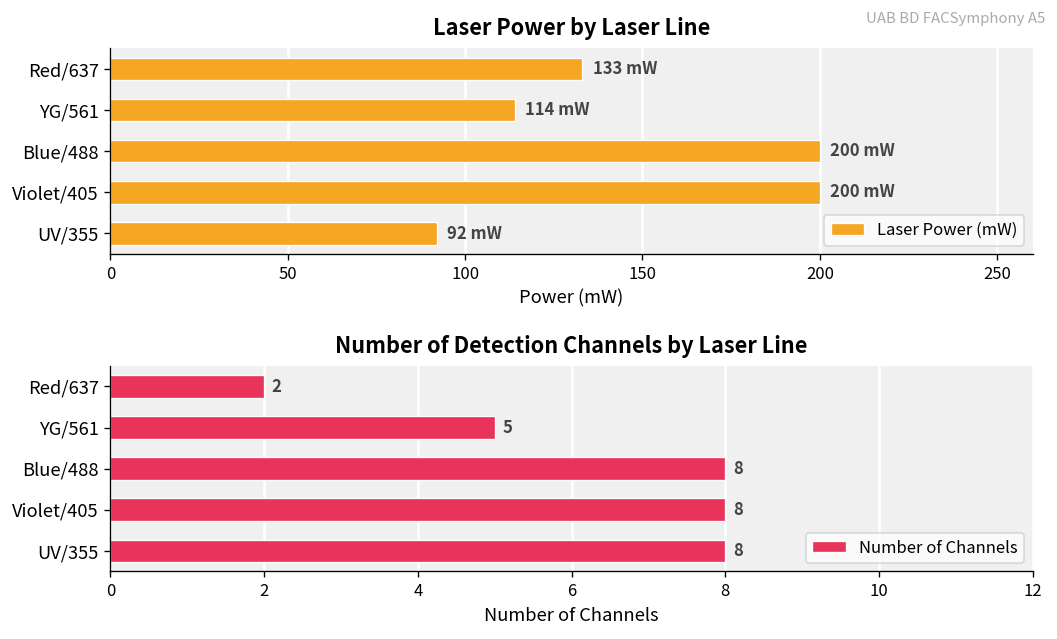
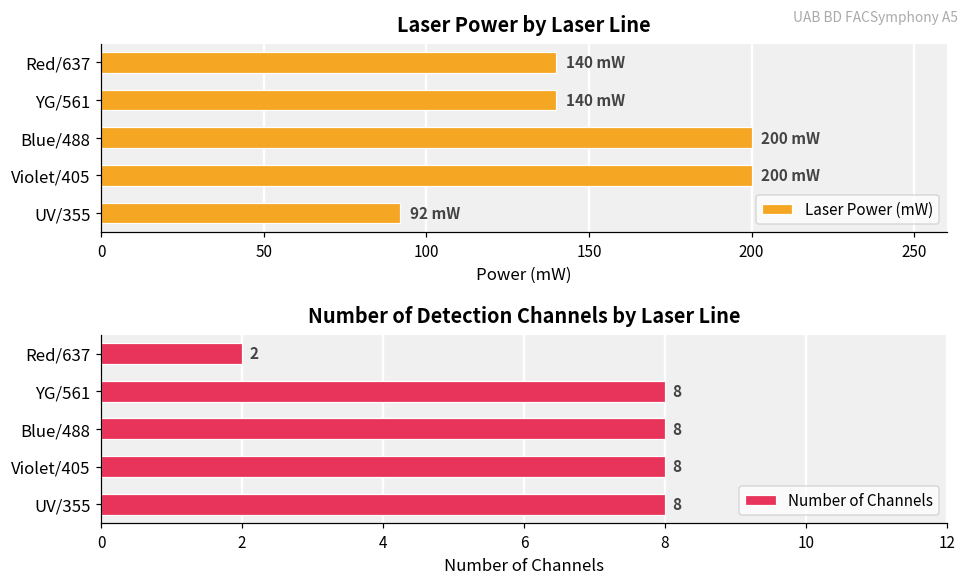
  {
    "Laser Power by Laser Line": {
-     "Red/637": 133,
-     "YG/561": 114,
+     "Red/637": 140,
+     "YG/561": 140,
      "Blue/488": 200,
      "Violet/405": 200,
      "UV/355": 92
    },
    "Number of Detection Channels by Laser Line": {
      "Red/637": 2,
-     "YG/561": 5,
+     "YG/561": 8,
      "Blue/488": 8,
      "Violet/405": 8,
      "UV/355": 8
    }
  }
